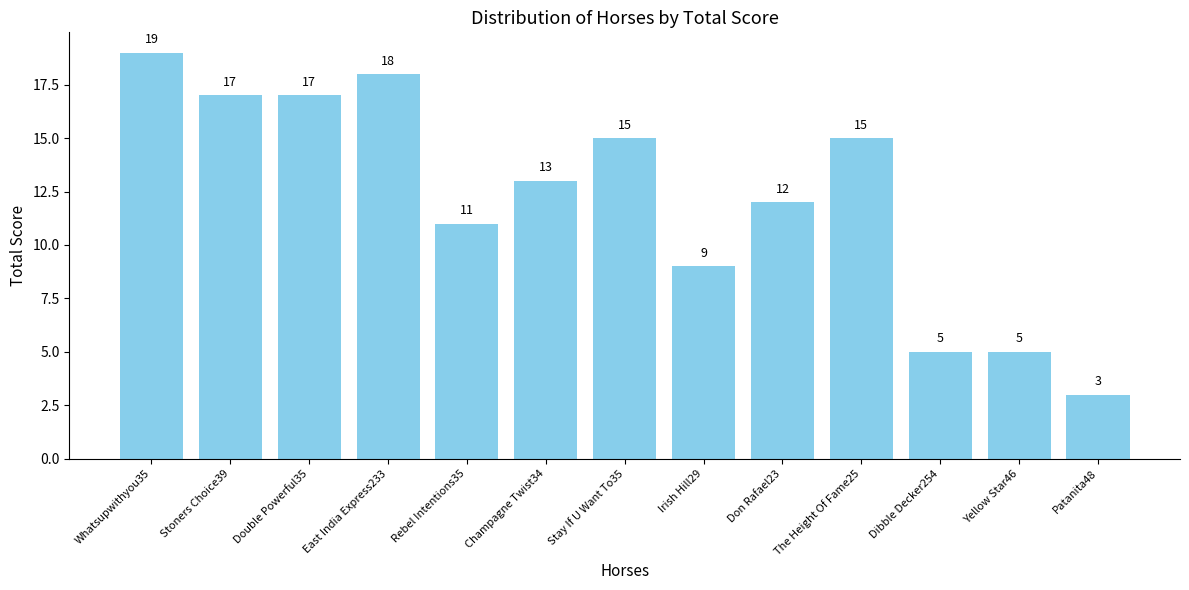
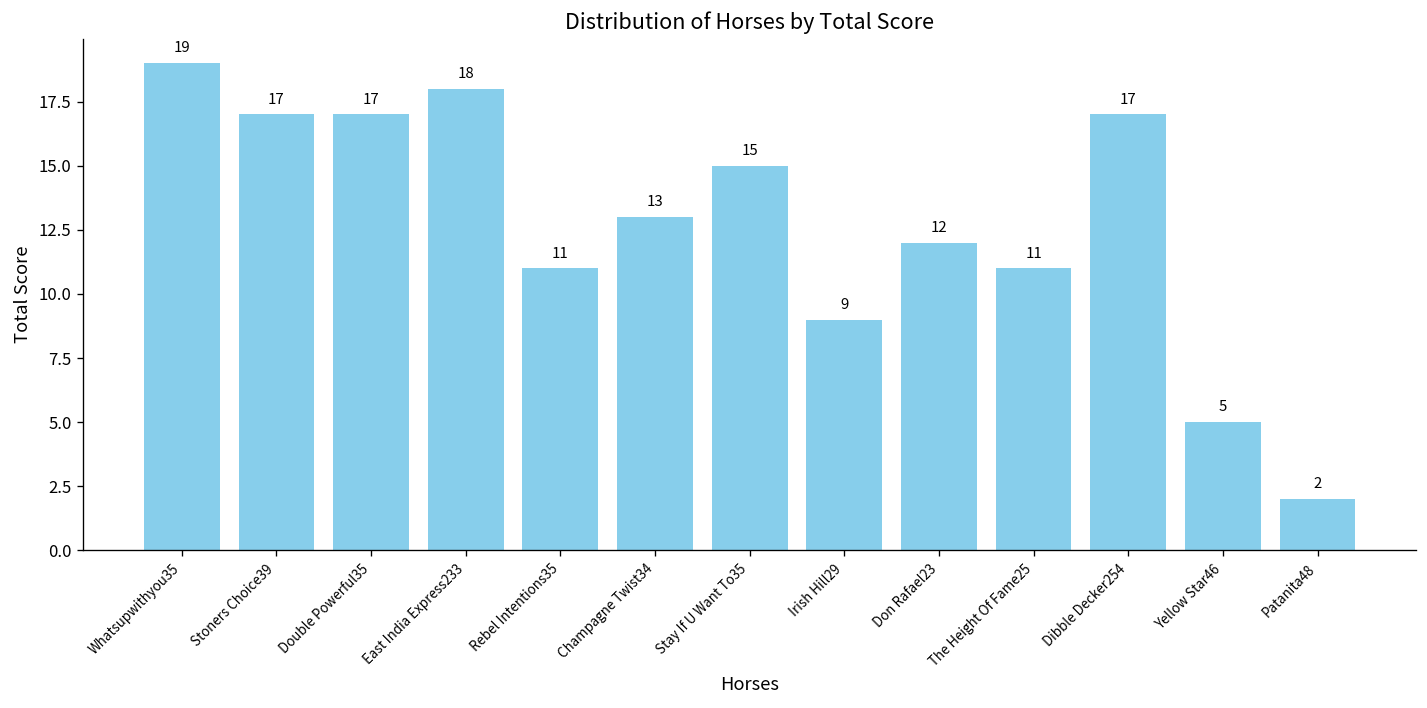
  {
    "Whatsupwithyou35": 19,
    "Stoners Choice39": 17,
    "Double Powerful35": 17,
    "East India Express233": 18,
    "Rebel Intentions35": 11,
    "Champagne Twist34": 13,
    "Stay If U Want To35": 15,
    "Irish Hill29": 9,
    "Don Rafael23": 12,
-   "The Height Of Fame25": 15,
-   "Dibble Decker254": 5,
+   "The Height Of Fame25": 11,
+   "Dibble Decker254": 17,
    "Yellow Star46": 5,
-   "Patanita48": 3
+   "Patanita48": 2
  }
